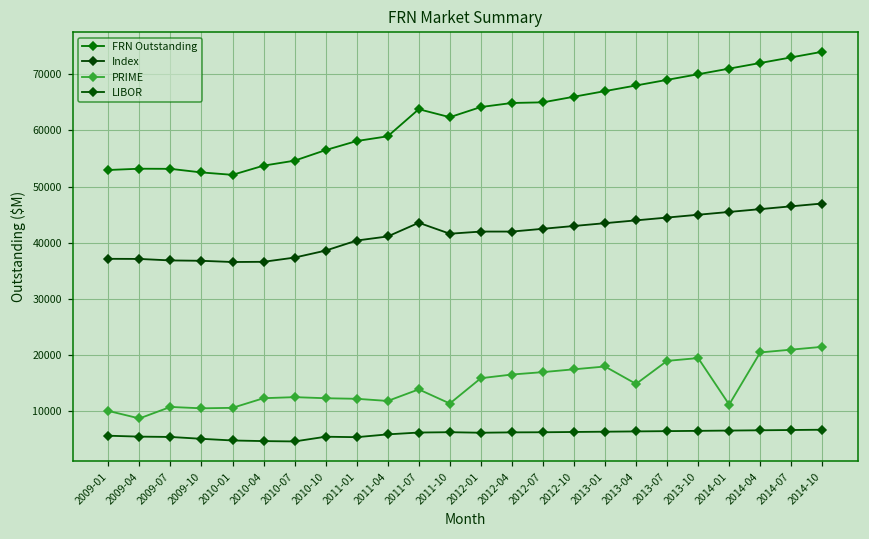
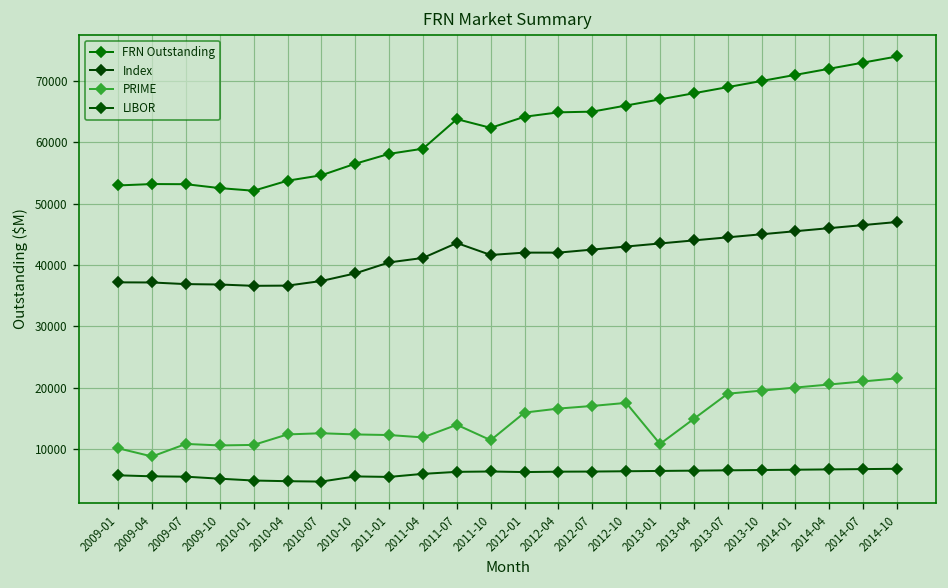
  {
    "PRIME": {
      "2009-01": 10000,
      "2009-04": 9000,
      "2009-07": 11000,
      "2009-10": 11000,
      "2010-01": 11000,
      "2010-04": 12000,
      "2010-07": 13000,
      "2010-10": 12000,
      "2011-01": 12000,
      "2011-04": 12000,
      "2011-07": 14000,
      "2011-10": 11000,
      "2012-01": 16000,
      "2012-04": 17000,
      "2012-07": 17000,
      "2012-10": 18000,
-     "2013-01": 18000,
+     "2013-01": 11000,
      "2013-04": 15000,
      "2013-07": 19000,
      "2013-10": 20000,
-     "2014-01": 11000,
+     "2014-01": 20000,
      "2014-04": 21000,
      "2014-07": 21000,
      "2014-10": 22000
    }
  }
